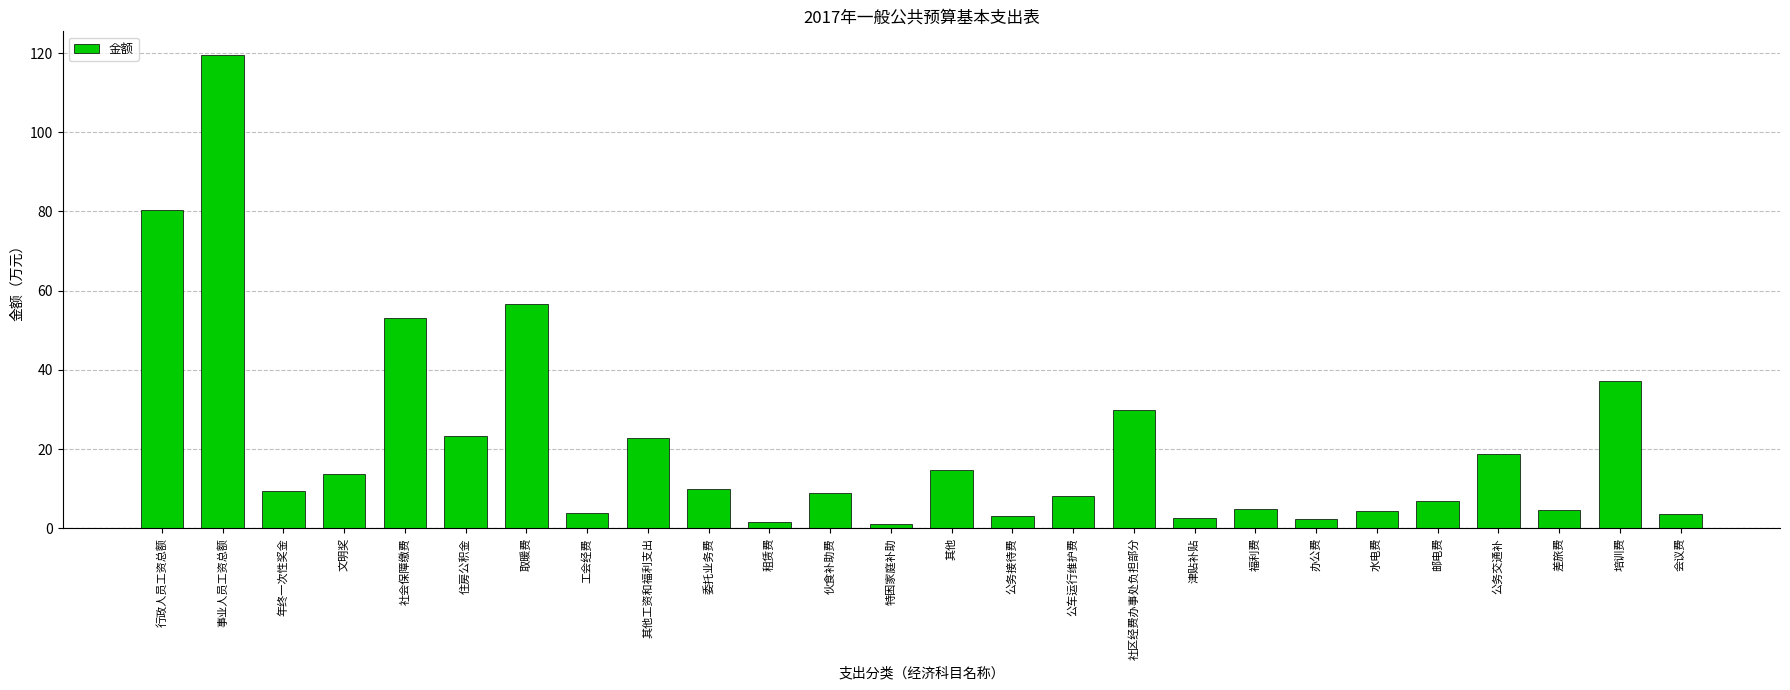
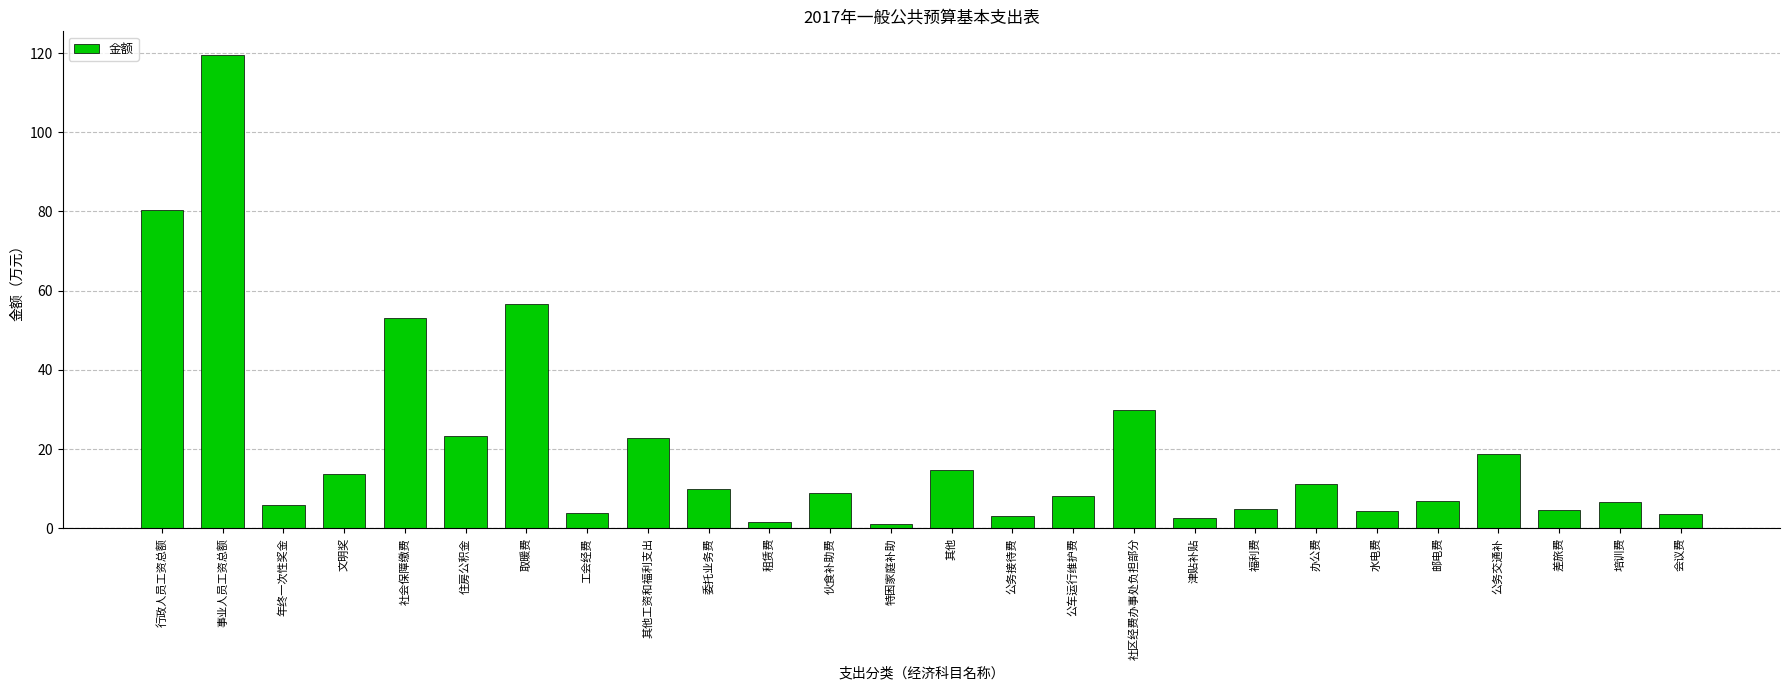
  {
    "行政人员工资总额": 80,
    "事业人员工资总额": 120,
-   "年终一次性奖金": 10,
+   "年终一次性奖金": 6,
    "文明奖": 14,
    "社会保障缴费": 53,
    "住房公积金": 23,
    "取暖费": 57,
    "工会经费": 4,
    "其他工资和福利支出": 23,
    "委托业务费": 10,
    "租赁费": 2,
    "伙食补助费": 9,
    "特困家庭补助": 1,
    "其他": 15,
    "公务接待费": 3,
    "公车运行维护费": 8,
    "社区经费办事处负担部分": 30,
    "津贴补贴": 3,
    "福利费": 5,
-   "办公费": 2,
+   "办公费": 11,
    "水电费": 4,
    "邮电费": 7,
    "公务交通补": 19,
    "差旅费": 5,
-   "培训费": 37,
+   "培训费": 7,
    "会议费": 4
  }
